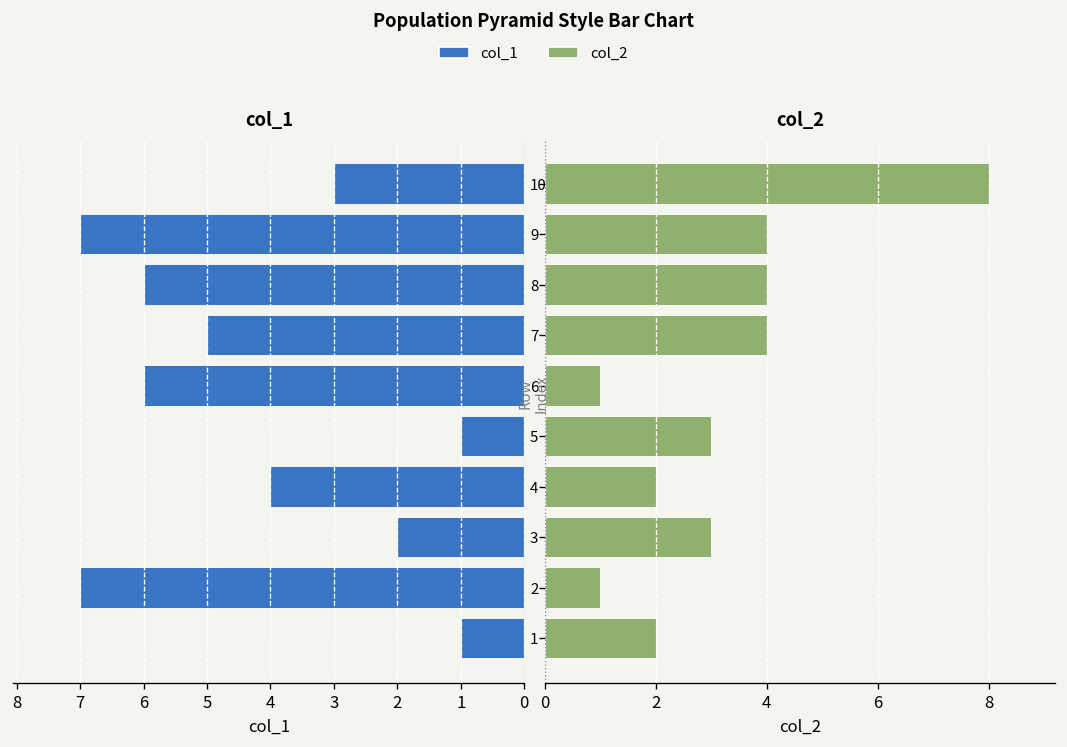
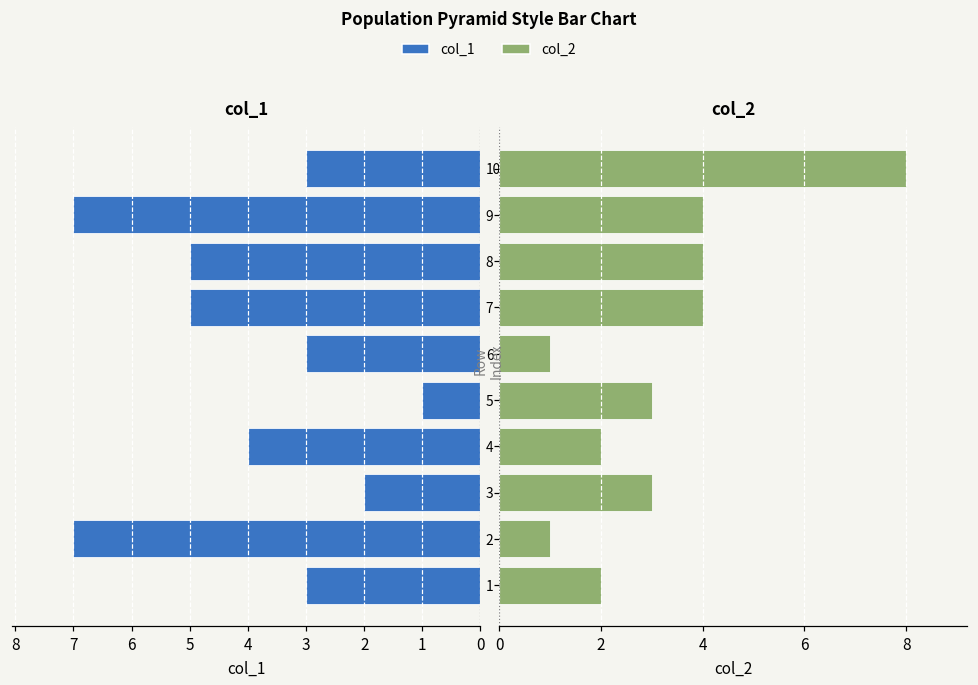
  {
    "col_1": {
      "10": 3,
      "9": 7,
-     "8": 6,
+     "8": 5,
      "7": 5,
-     "6": 6,
+     "6": 3,
      "5": 1,
      "4": 4,
      "3": 2,
      "2": 7,
-     "1": 1
+     "1": 3
    }
  }
